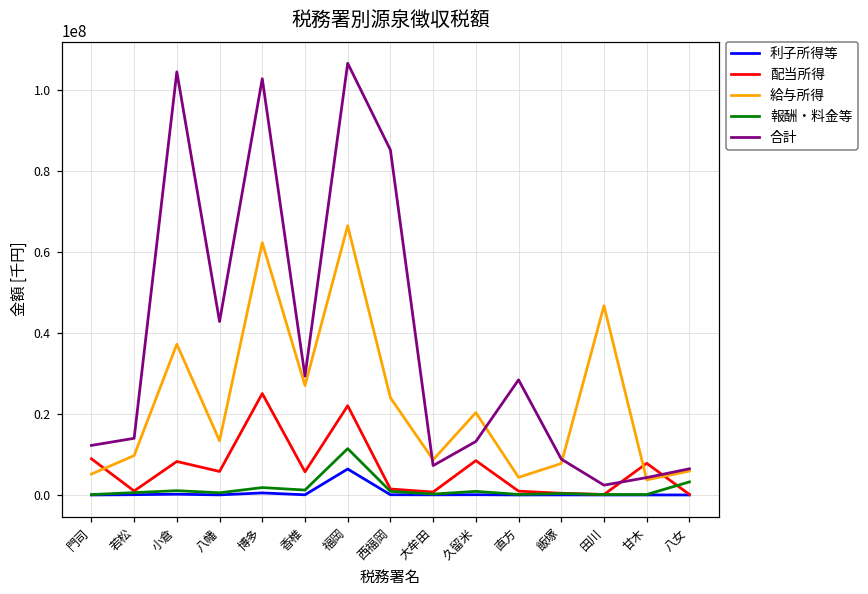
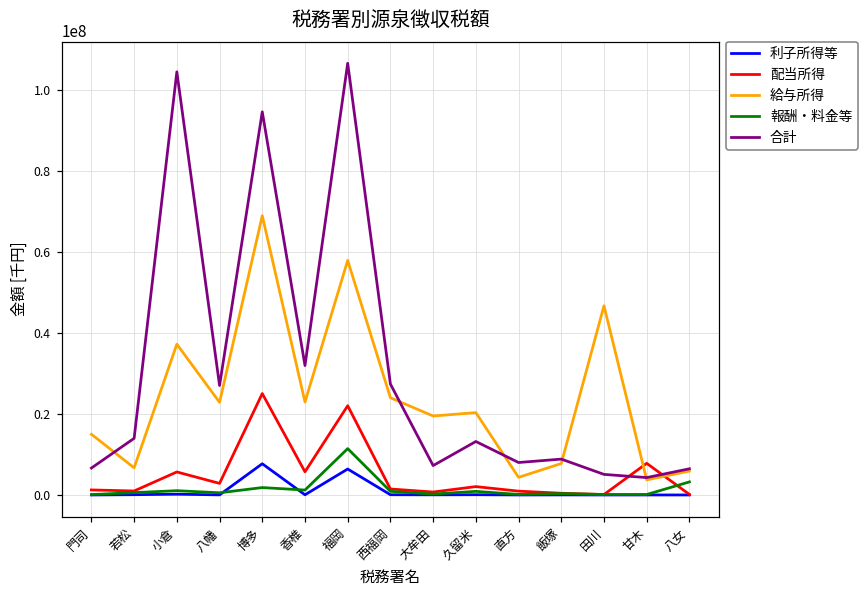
  {
    "利子所得等": {
      "小倉": 0,
-     "博多": 1000000,
+     "博多": 8000000,
      "香椎": 0,
      "福岡": 6000000,
      "西福岡": 0,
      "久留米": 0
    },
    "配当所得": {
-     "門司": 9000000,
-     "小倉": 8000000,
-     "八幡": 6000000,
+     "門司": 1000000,
+     "小倉": 6000000,
+     "八幡": 3000000,
      "博多": 25000000,
      "香椎": 6000000,
      "福岡": 22000000,
-     "久留米": 8000000,
+     "久留米": 2000000,
      "直方": 1000000,
      "甘木": 8000000
    },
    "給与所得": {
-     "門司": 5000000,
-     "若松": 10000000,
+     "門司": 15000000,
+     "若松": 7000000,
      "小倉": 37000000,
-     "八幡": 13000000,
-     "博多": 62000000,
-     "香椎": 27000000,
-     "福岡": 67000000,
+     "八幡": 23000000,
+     "博多": 69000000,
+     "香椎": 23000000,
+     "福岡": 58000000,
      "西福岡": 24000000,
-     "大牟田": 9000000,
+     "大牟田": 20000000,
      "久留米": 20000000,
      "直方": 4000000,
      "飯塚": 8000000,
      "田川": 47000000
    },
    "報酬・料金等": {
      "小倉": 1000000,
      "博多": 2000000,
      "香椎": 1000000,
      "福岡": 11000000,
      "久留米": 1000000,
      "八女": 3000000
    },
    "合計": {
-     "門司": 12000000,
+     "門司": 7000000,
      "若松": 14000000,
      "小倉": 105000000,
-     "八幡": 43000000,
-     "博多": 103000000,
-     "香椎": 29000000,
+     "八幡": 27000000,
+     "博多": 95000000,
+     "香椎": 32000000,
      "福岡": 107000000,
-     "西福岡": 85000000,
+     "西福岡": 27000000,
      "大牟田": 7000000,
      "久留米": 13000000,
-     "直方": 28000000,
+     "直方": 8000000,
      "飯塚": 9000000,
-     "田川": 2000000
+     "田川": 5000000
    }
  }
